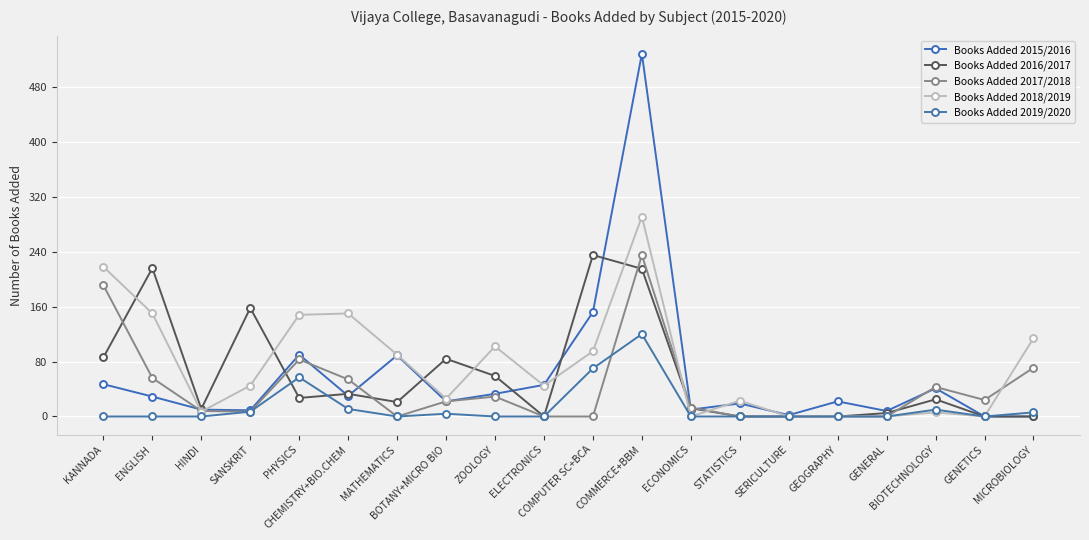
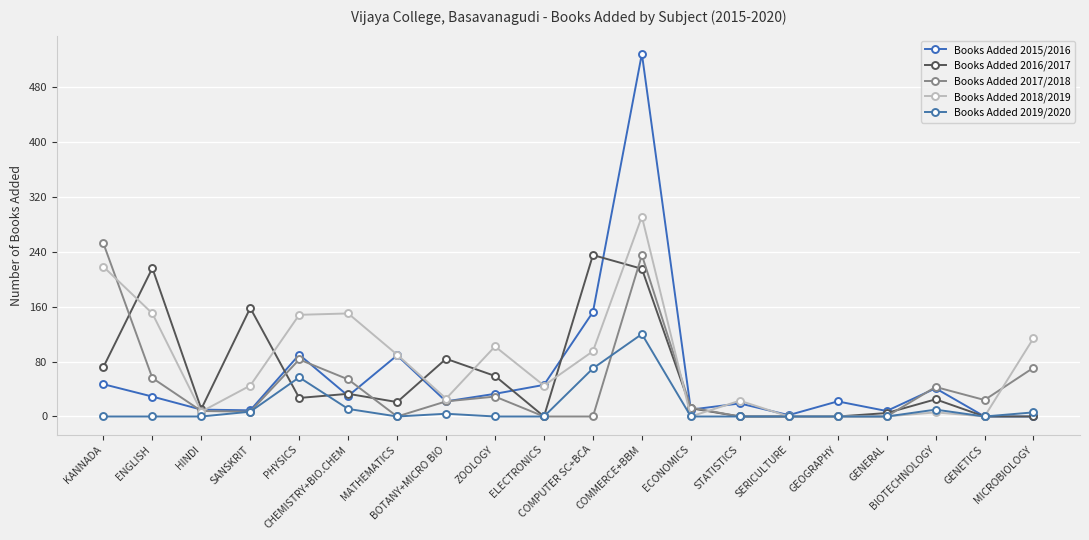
  {
    "Books Added 2016/2017": {
-     "KANNADA": 90,
+     "KANNADA": 70,
      "ENGLISH": 220,
      "SANSKRIT": 160,
      "PHYSICS": 30,
      "MATHEMATICS": 20,
      "BOTANY+MICRO BIO": 80,
      "ZOOLOGY": 60,
      "COMPUTER SC+BCA": 240,
      "COMMERCE+BBM": 220,
      "BIOTECHNOLOGY": 30
    },
    "Books Added 2017/2018": {
-     "KANNADA": 190,
+     "KANNADA": 250,
      "ENGLISH": 60,
      "PHYSICS": 80,
      "CHEMISTRY+BIO.CHEM": 50,
      "ZOOLOGY": 30,
      "COMPUTER SC+BCA": 0,
      "COMMERCE+BBM": 240,
      "GENETICS": 20,
      "MICROBIOLOGY": 70
    },
    "Books Added 2018/2019": {
      "KANNADA": 220,
      "ENGLISH": 150,
      "SANSKRIT": 50,
      "PHYSICS": 150,
      "CHEMISTRY+BIO.CHEM": 150,
      "BOTANY+MICRO BIO": 30,
      "ZOOLOGY": 100,
      "COMPUTER SC+BCA": 100,
      "COMMERCE+BBM": 290,
      "STATISTICS": 20,
      "BIOTECHNOLOGY": 10,
      "MICROBIOLOGY": 110
    }
  }
